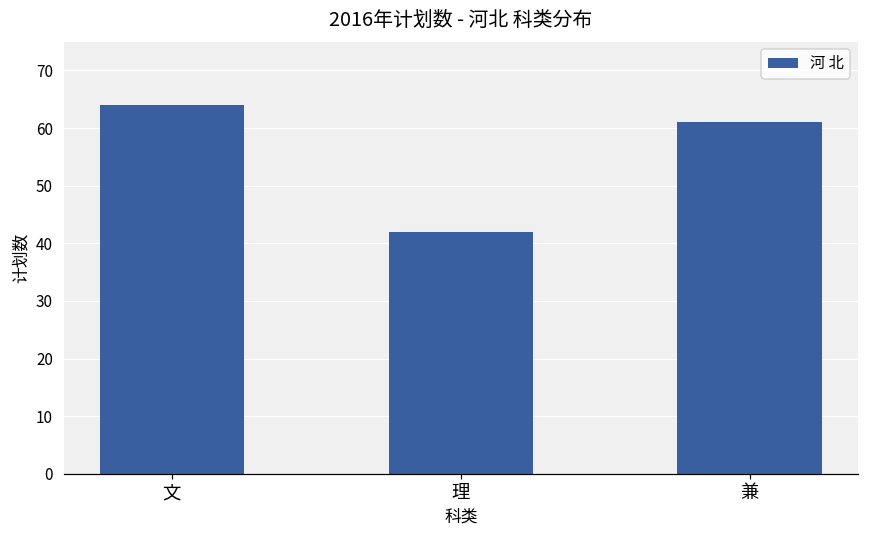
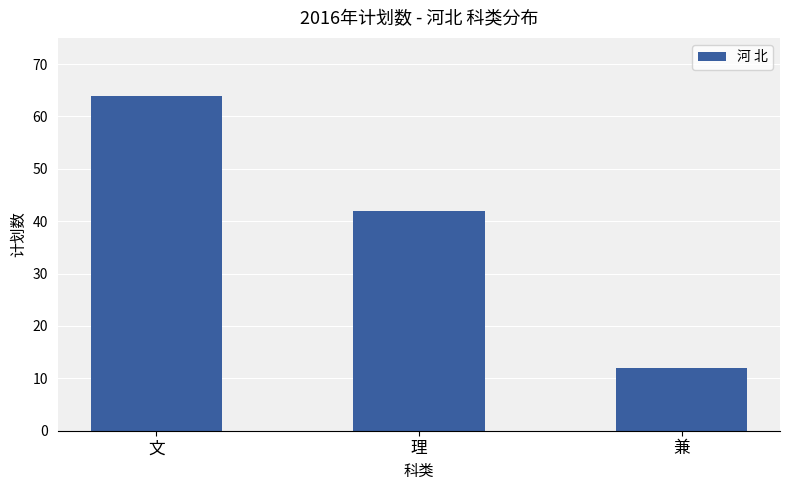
  {
    "文": 64,
    "理": 42,
-   "兼": 61
+   "兼": 12
  }
